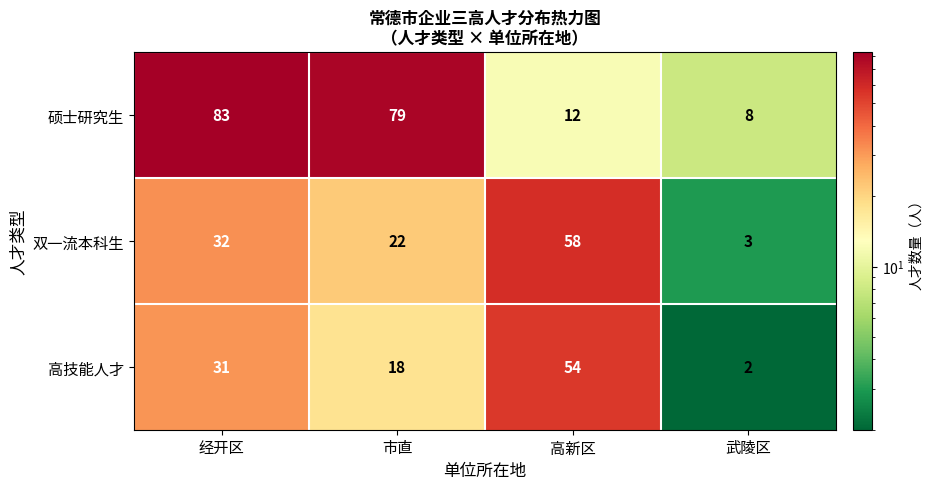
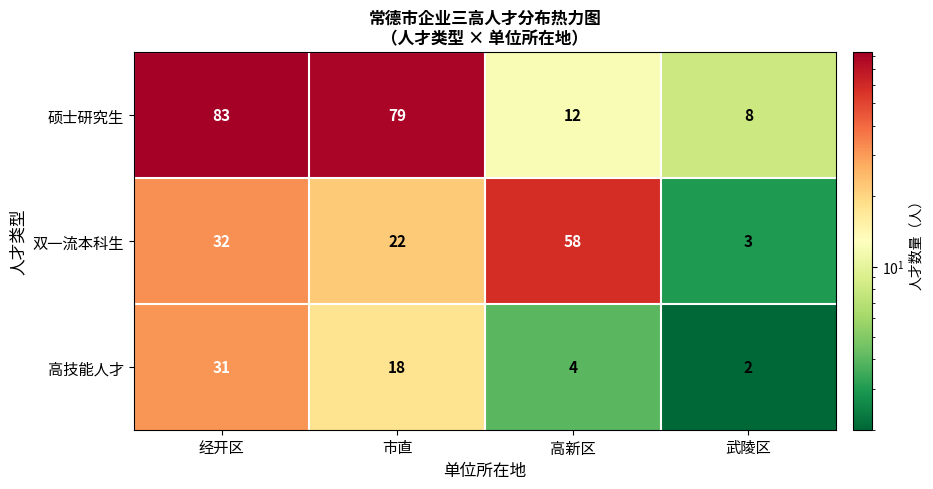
  {
    "硕士研究生": {
      "经开区": 83,
      "市直": 79,
      "高新区": 12,
      "武陵区": 8
    },
    "双一流本科生": {
      "经开区": 32,
      "市直": 22,
      "高新区": 58,
      "武陵区": 3
    },
    "高技能人才": {
      "经开区": 31,
      "市直": 18,
-     "高新区": 54,
+     "高新区": 4,
      "武陵区": 2
    }
  }
